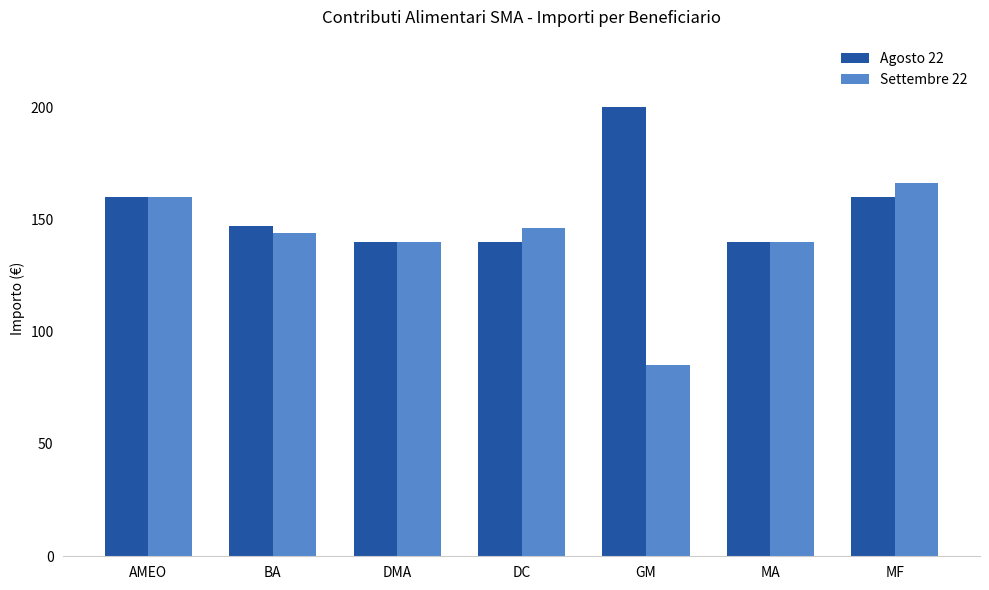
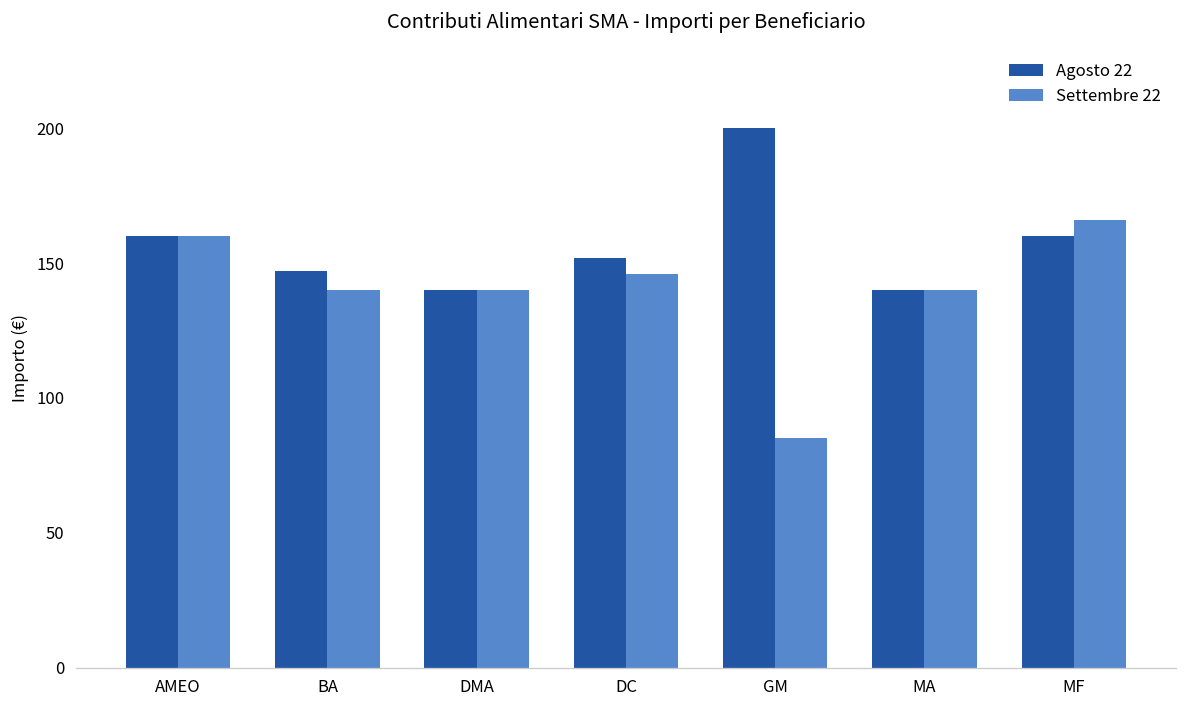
  {
    "Agosto 22": {
      "AMEO": 160,
      "BA": 147,
      "DMA": 140,
-     "DC": 140,
+     "DC": 152,
      "GM": 200,
      "MA": 140,
      "MF": 160
    },
    "Settembre 22": {
      "AMEO": 160,
-     "BA": 144,
+     "BA": 140,
      "DMA": 140,
      "DC": 146,
      "GM": 85,
      "MA": 140,
      "MF": 166
    }
  }
